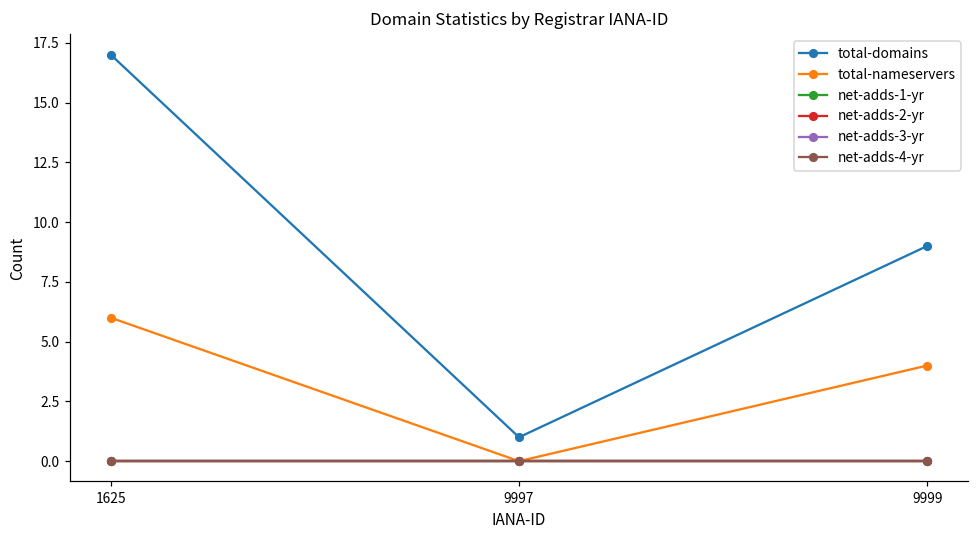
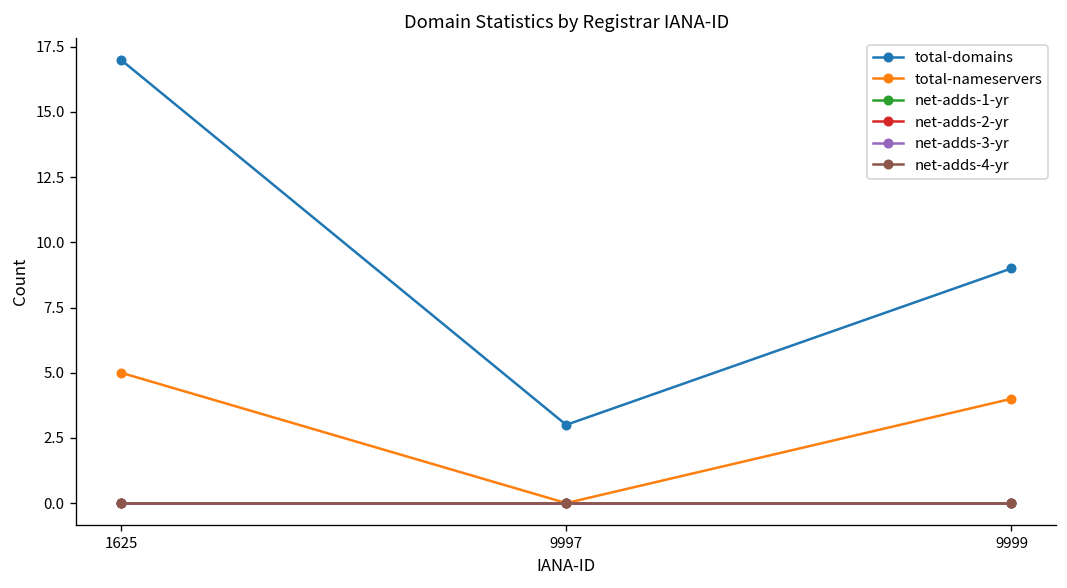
  {
    "total-domains": {
      "1625": 17,
-     "9997": 1,
+     "9997": 3,
      "9999": 9
    },
    "total-nameservers": {
-     "1625": 6,
+     "1625": 5,
      "9999": 4
    },
    "net-adds-4-yr": {
      "1625": 0,
      "9999": 0
    }
  }
